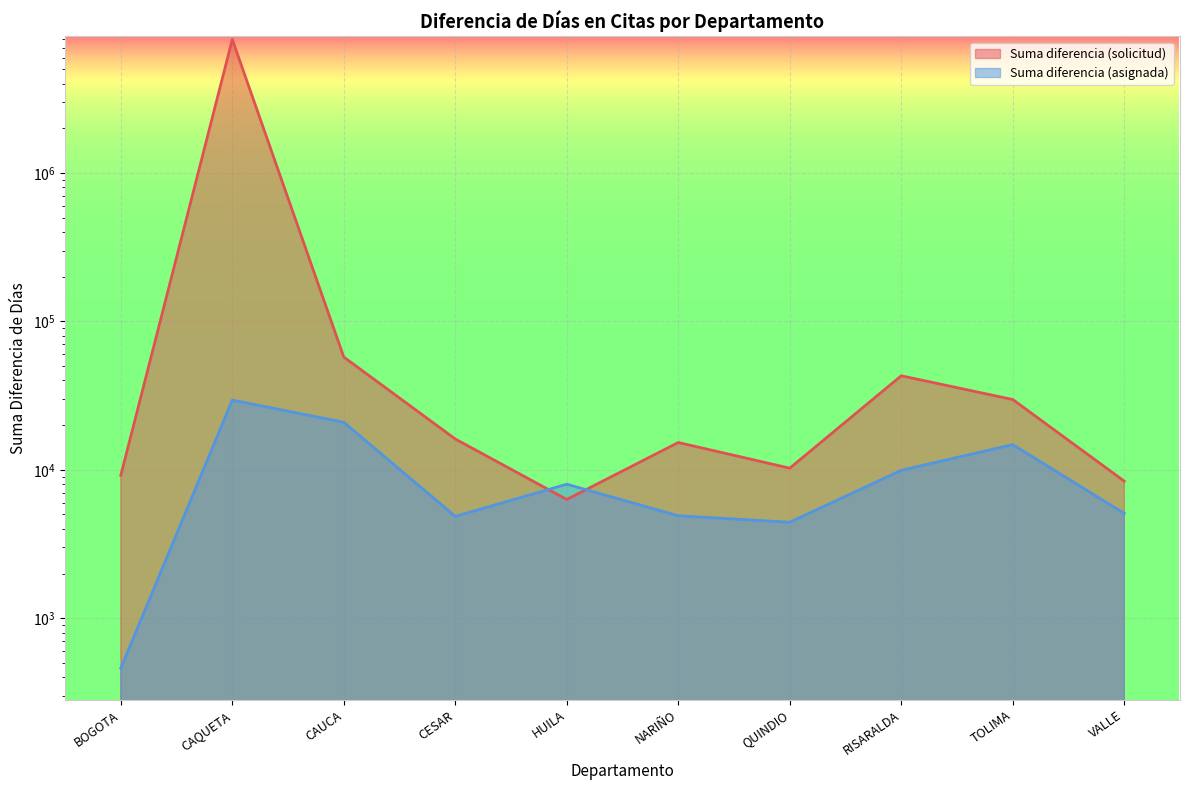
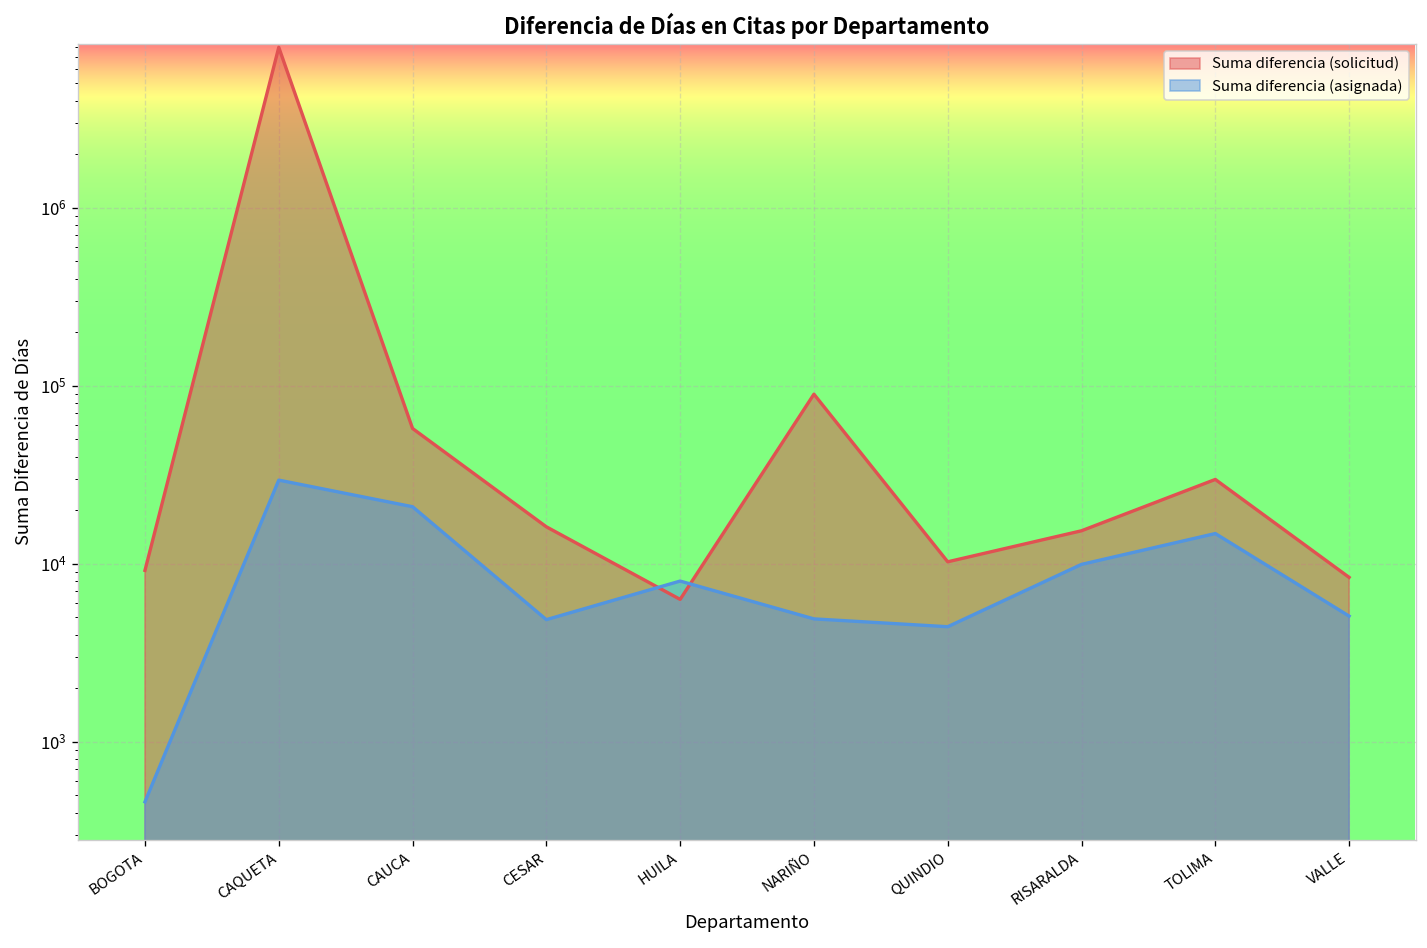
  {
    "Suma diferencia (solicitud)": {
      "BOGOTA": 9000,
      "CAQUETA": 8000000,
      "CAUCA": 58000,
      "CESAR": 16000,
      "HUILA": 6300,
-     "NARIÑO": 15000,
+     "NARIÑO": 90000,
      "QUINDIO": 10000,
-     "RISARALDA": 43000,
+     "RISARALDA": 15000,
      "TOLIMA": 30000,
      "VALLE": 8000
    },
    "Suma diferencia (asignada)": {
      "BOGOTA": 460,
      "CAQUETA": 30000,
      "CAUCA": 21000,
      "CESAR": 4900,
      "HUILA": 8000,
      "NARIÑO": 4900,
      "QUINDIO": 4400,
      "RISARALDA": 10000,
      "TOLIMA": 15000,
      "VALLE": 5100
    }
  }
